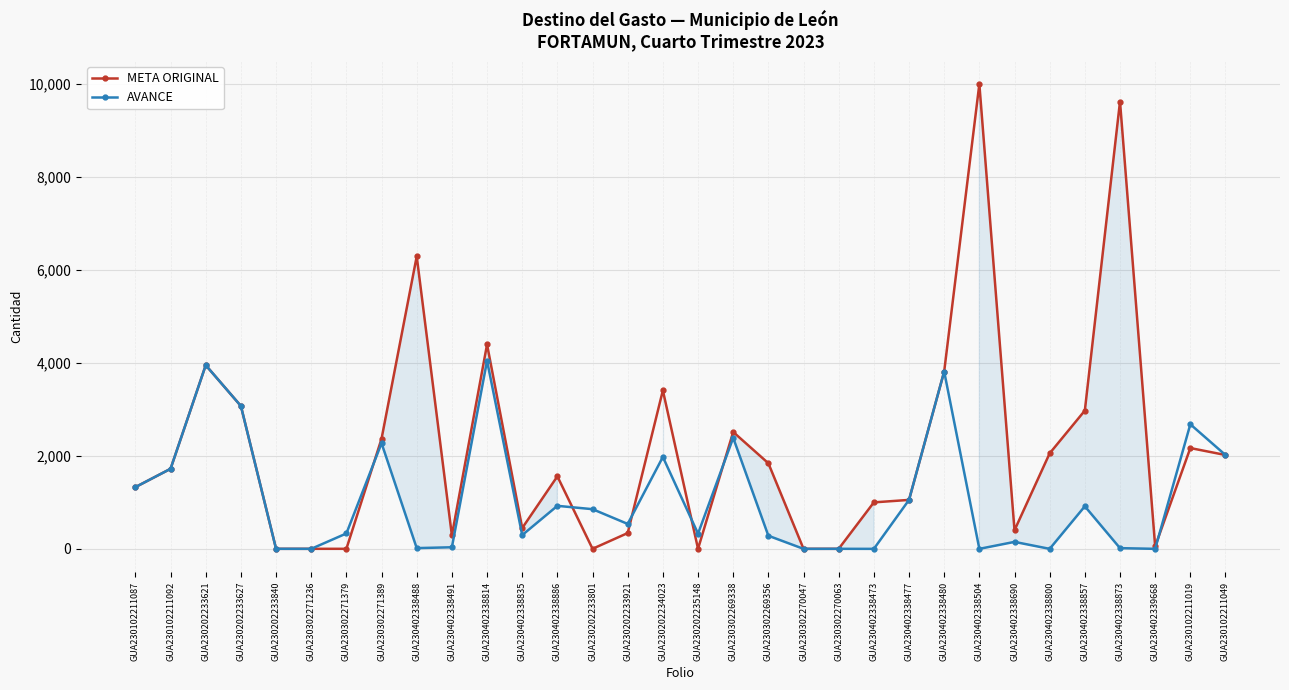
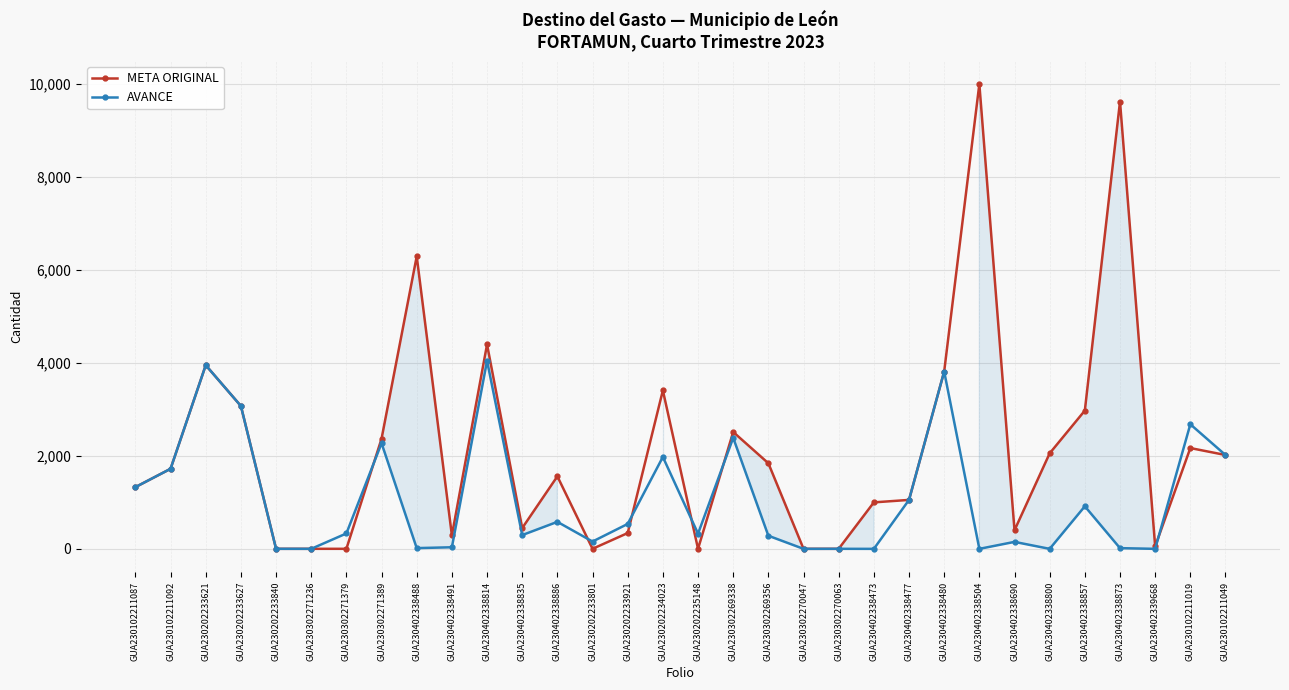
  {
    "META ORIGINAL": {
      "GUA230302271379": "0",
      "GUA230302271389": "2,400",
      "GUA230402338488": "6,300",
      "GUA230402338491": "300",
      "GUA230402338814": "4,400",
      "GUA230402338835": "400",
      "GUA230402338886": "1,600",
      "GUA230202233801": "0",
      "GUA230202233921": "300",
      "GUA230202234023": "3,400",
      "GUA230202235148": "0",
      "GUA230302269338": "2,500",
      "GUA230302269356": "1,800",
      "GUA230402338473": "1,000",
      "GUA230402338504": "10,000",
      "GUA230402338690": "400",
      "GUA230402338800": "2,100",
      "GUA230402338857": "3,000",
      "GUA230402338873": "9,600",
      "GUA230102211019": "2,200"
    },
    "AVANCE": {
      "GUA230302271379": "300",
      "GUA230302271389": "2,300",
      "GUA230402338488": "0",
      "GUA230402338491": "0",
      "GUA230402338814": "4,000",
      "GUA230402338835": "300",
-     "GUA230402338886": "900",
-     "GUA230202233801": "900",
+     "GUA230402338886": "600",
+     "GUA230202233801": "200",
      "GUA230202233921": "500",
      "GUA230202234023": "2,000",
      "GUA230202235148": "300",
      "GUA230302269338": "2,400",
      "GUA230302269356": "300",
      "GUA230402338473": "0",
      "GUA230402338504": "0",
      "GUA230402338690": "200",
      "GUA230402338800": "0",
      "GUA230402338857": "900",
      "GUA230402338873": "0",
      "GUA230102211019": "2,700"
    }
  }
